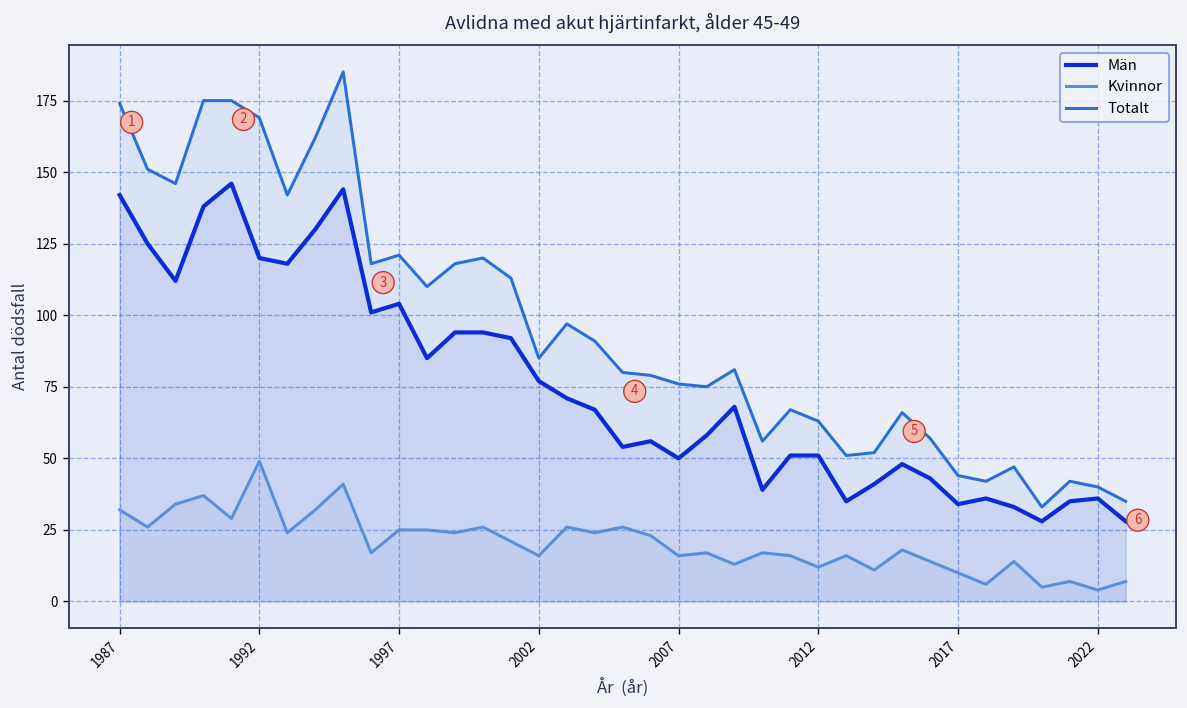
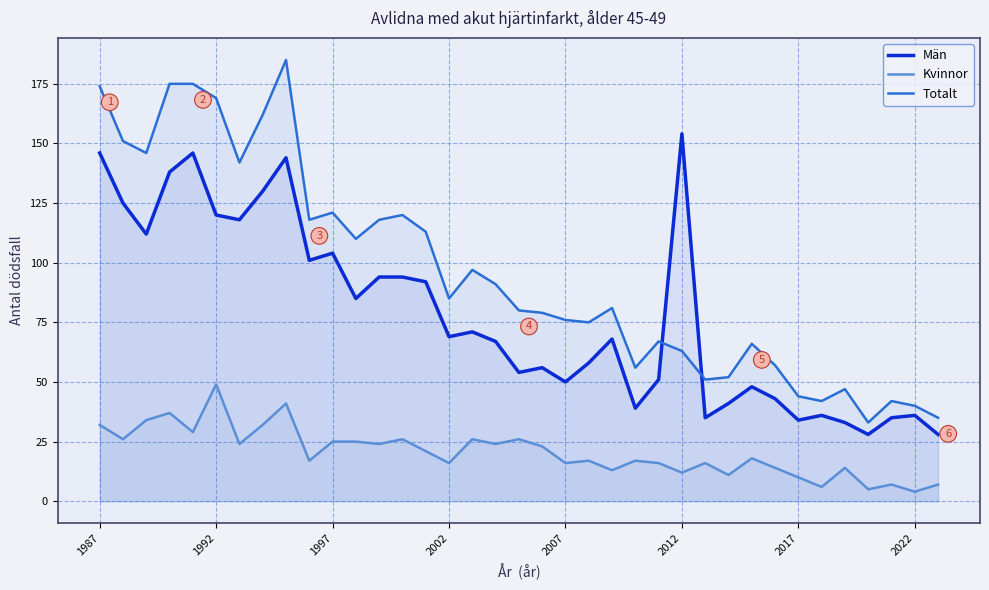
  {
    "Män": {
-     "1987": 142,
+     "1987": 146,
      "1992": 120,
      "1997": 104,
-     "2002": 77,
+     "2002": 69,
      "2007": 50,
-     "2012": 51,
+     "2012": 154,
      "2017": 34,
      "2022": 36
    }
  }
